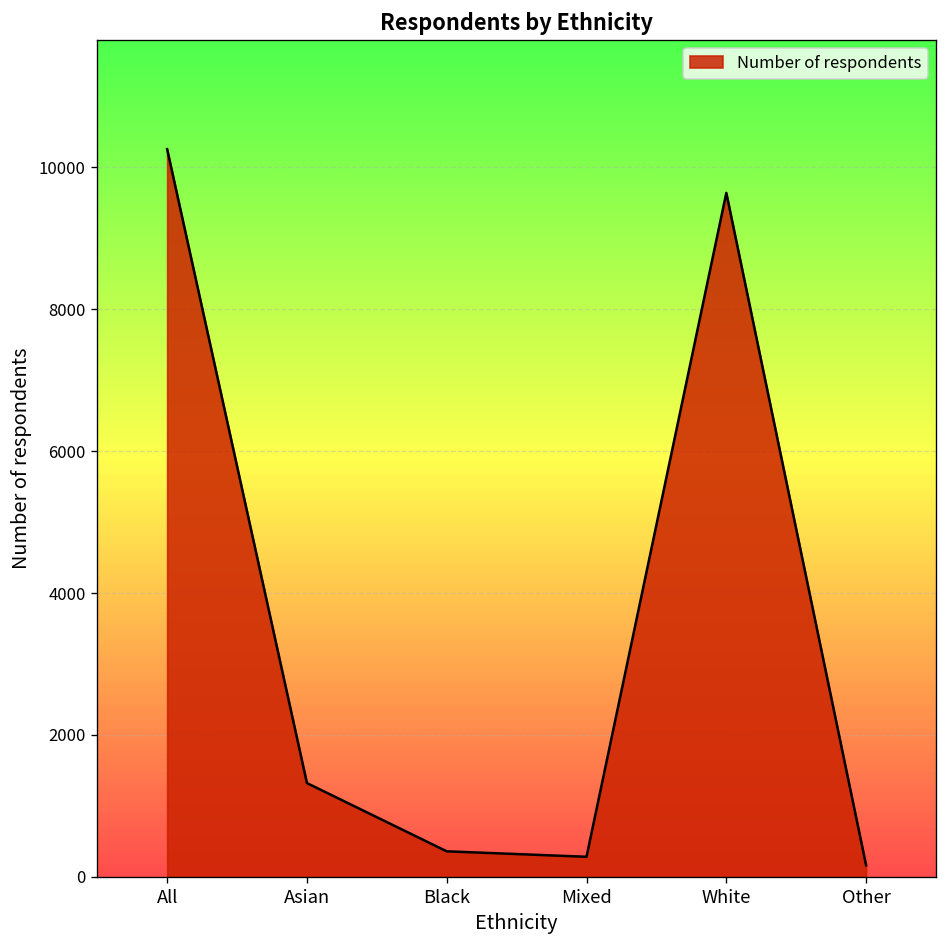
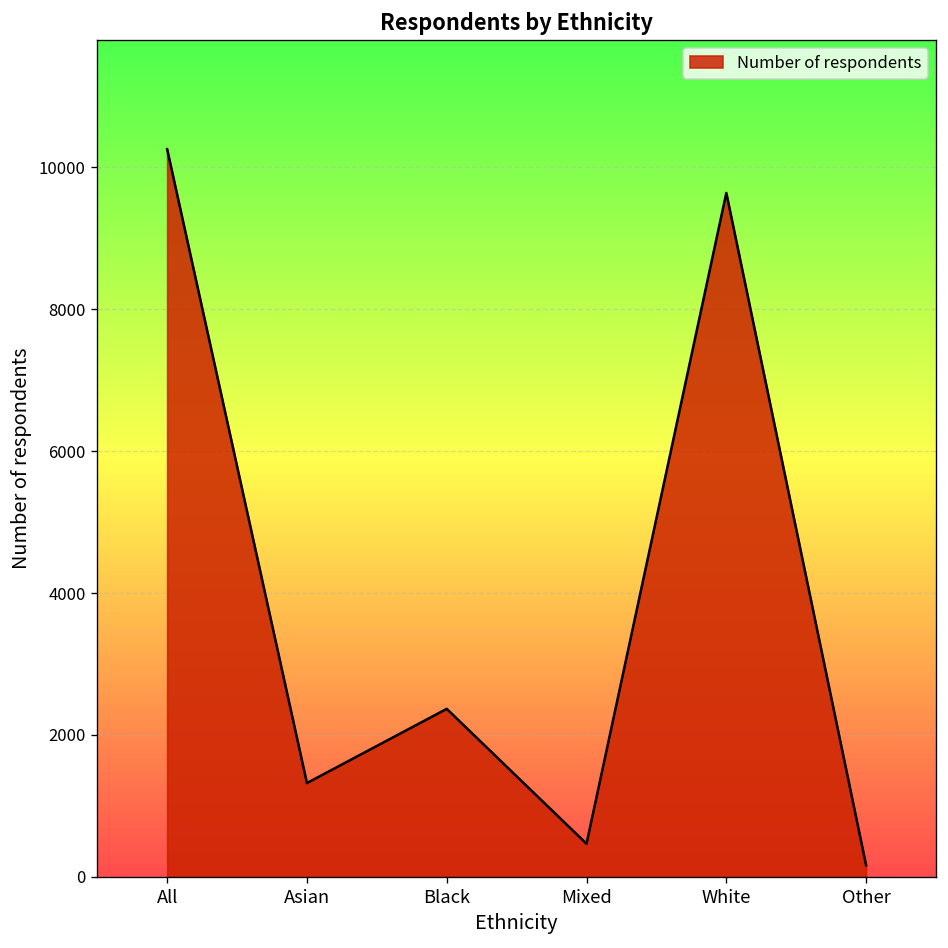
  {
    "All": 10300,
    "Asian": 1300,
-   "Black": 400,
-   "Mixed": 300,
+   "Black": 2400,
+   "Mixed": 500,
    "White": 9600,
    "Other": 200
  }
